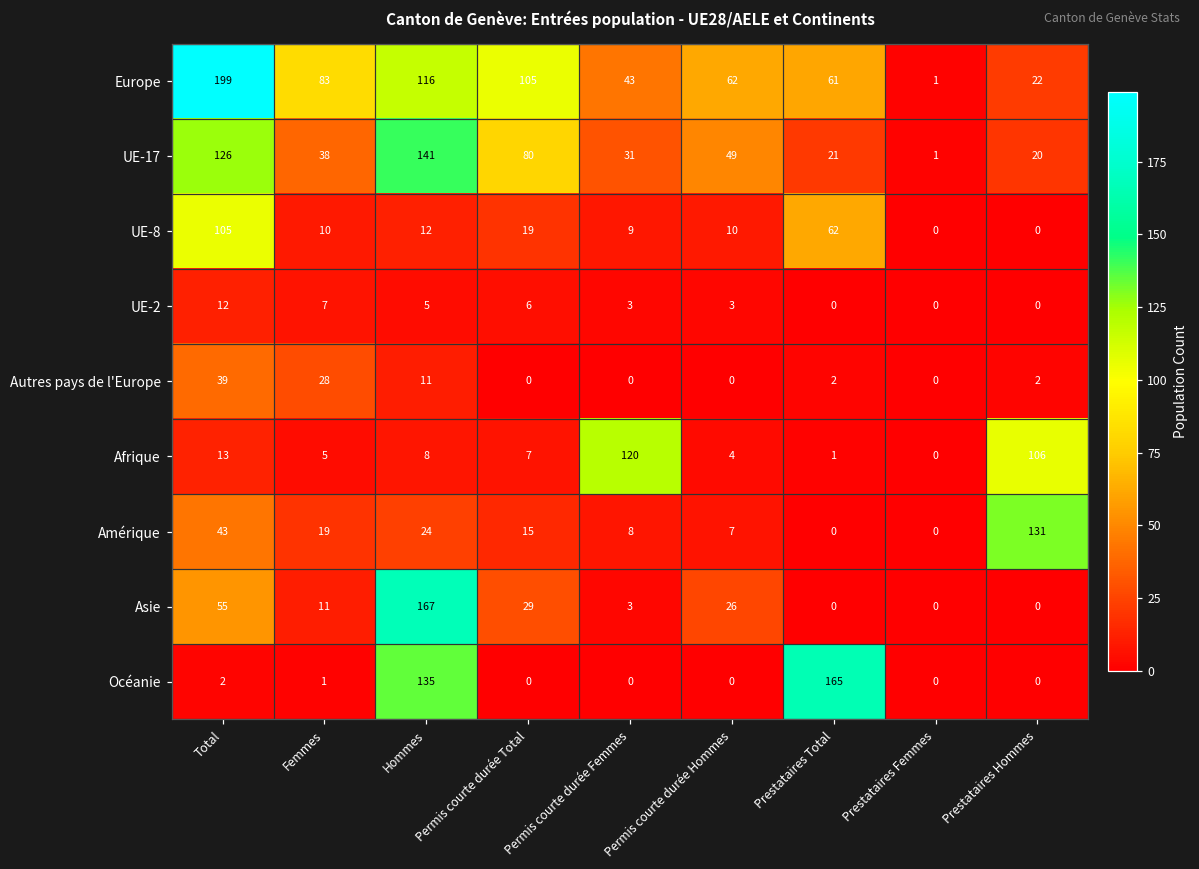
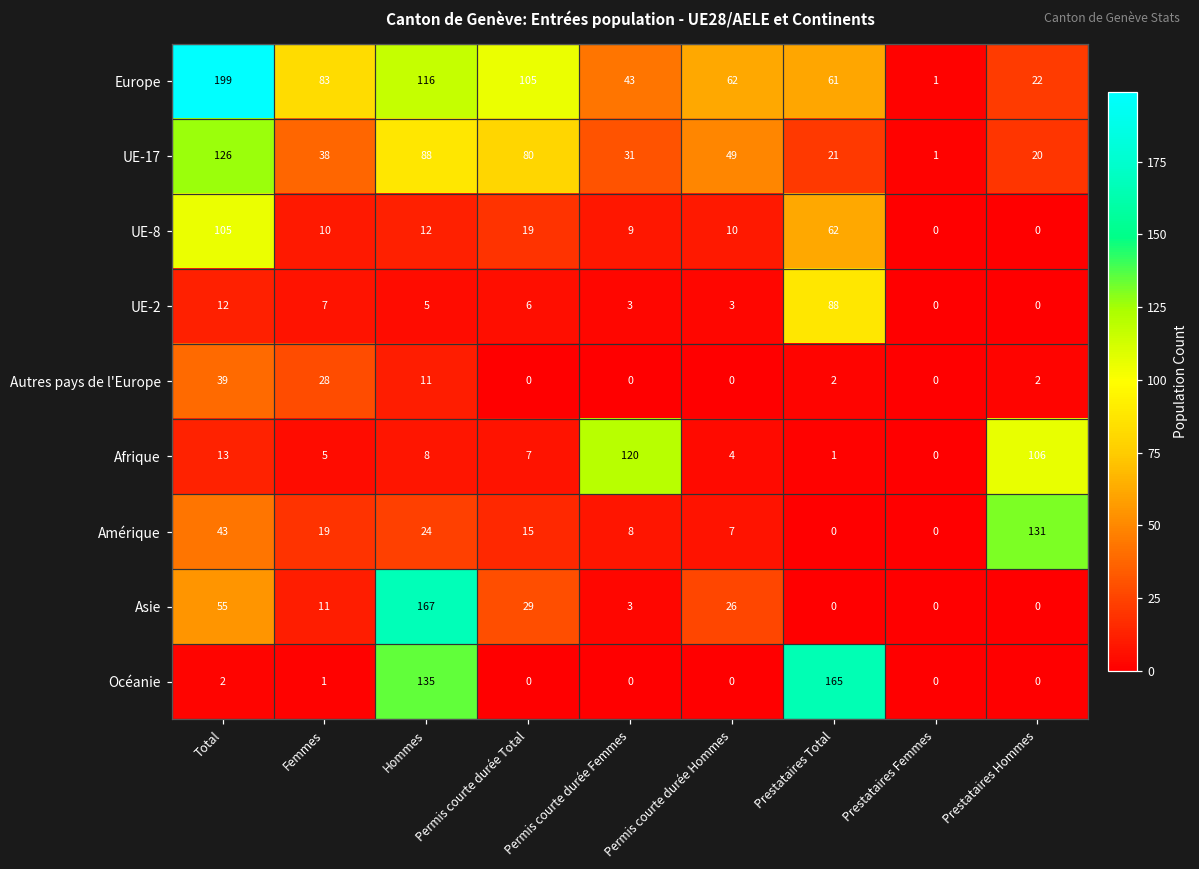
  {
    "Europe": {
      "Total": 199,
      "Femmes": 83,
      "Hommes": 116,
      "Permis courte durée Total": 105,
      "Permis courte durée Femmes": 43,
      "Permis courte durée Hommes": 62,
      "Prestataires Total": 61,
      "Prestataires Femmes": 1,
      "Prestataires Hommes": 22
    },
    "UE-17": {
      "Total": 126,
      "Femmes": 38,
-     "Hommes": 141,
+     "Hommes": 88,
      "Permis courte durée Total": 80,
      "Permis courte durée Femmes": 31,
      "Permis courte durée Hommes": 49,
      "Prestataires Total": 21,
      "Prestataires Femmes": 1,
      "Prestataires Hommes": 20
    },
    "UE-8": {
      "Total": 105,
      "Femmes": 10,
      "Hommes": 12,
      "Permis courte durée Total": 19,
      "Permis courte durée Femmes": 9,
      "Permis courte durée Hommes": 10,
      "Prestataires Total": 62,
      "Prestataires Femmes": 0,
      "Prestataires Hommes": 0
    },
    "UE-2": {
      "Total": 12,
      "Femmes": 7,
      "Hommes": 5,
      "Permis courte durée Total": 6,
      "Permis courte durée Femmes": 3,
      "Permis courte durée Hommes": 3,
-     "Prestataires Total": 0,
+     "Prestataires Total": 88,
      "Prestataires Femmes": 0,
      "Prestataires Hommes": 0
    },
    "Autres pays de l'Europe": {
      "Total": 39,
      "Femmes": 28,
      "Hommes": 11,
      "Permis courte durée Total": 0,
      "Permis courte durée Femmes": 0,
      "Permis courte durée Hommes": 0,
      "Prestataires Total": 2,
      "Prestataires Femmes": 0,
      "Prestataires Hommes": 2
    },
    "Afrique": {
      "Total": 13,
      "Femmes": 5,
      "Hommes": 8,
      "Permis courte durée Total": 7,
      "Permis courte durée Femmes": 120,
      "Permis courte durée Hommes": 4,
      "Prestataires Total": 1,
      "Prestataires Femmes": 0,
      "Prestataires Hommes": 106
    },
    "Amérique": {
      "Total": 43,
      "Femmes": 19,
      "Hommes": 24,
      "Permis courte durée Total": 15,
      "Permis courte durée Femmes": 8,
      "Permis courte durée Hommes": 7,
      "Prestataires Total": 0,
      "Prestataires Femmes": 0,
      "Prestataires Hommes": 131
    },
    "Asie": {
      "Total": 55,
      "Femmes": 11,
      "Hommes": 167,
      "Permis courte durée Total": 29,
      "Permis courte durée Femmes": 3,
      "Permis courte durée Hommes": 26,
      "Prestataires Total": 0,
      "Prestataires Femmes": 0,
      "Prestataires Hommes": 0
    },
    "Océanie": {
      "Total": 2,
      "Femmes": 1,
      "Hommes": 135,
      "Permis courte durée Total": 0,
      "Permis courte durée Femmes": 0,
      "Permis courte durée Hommes": 0,
      "Prestataires Total": 165,
      "Prestataires Femmes": 0,
      "Prestataires Hommes": 0
    }
  }
